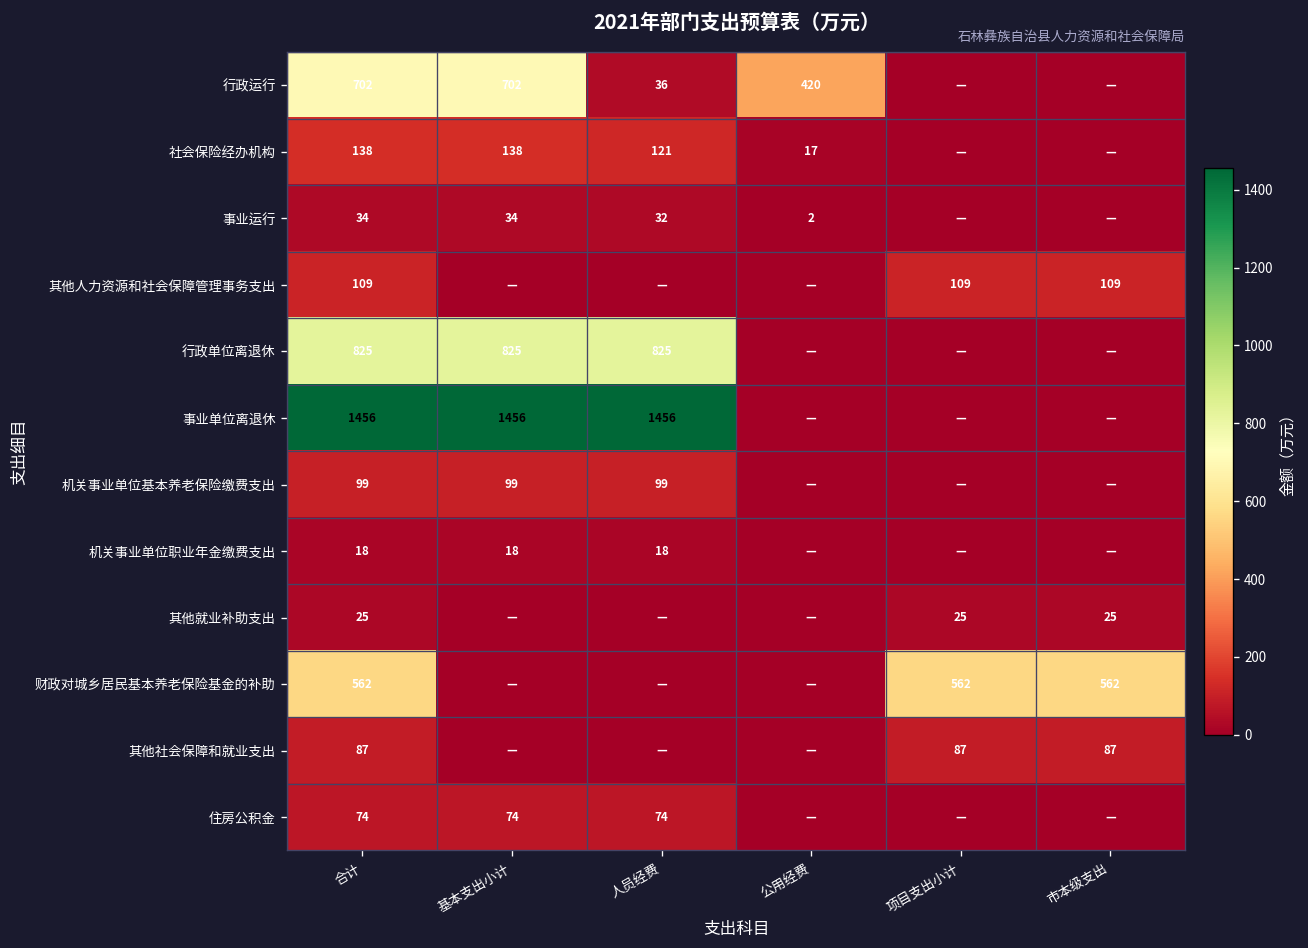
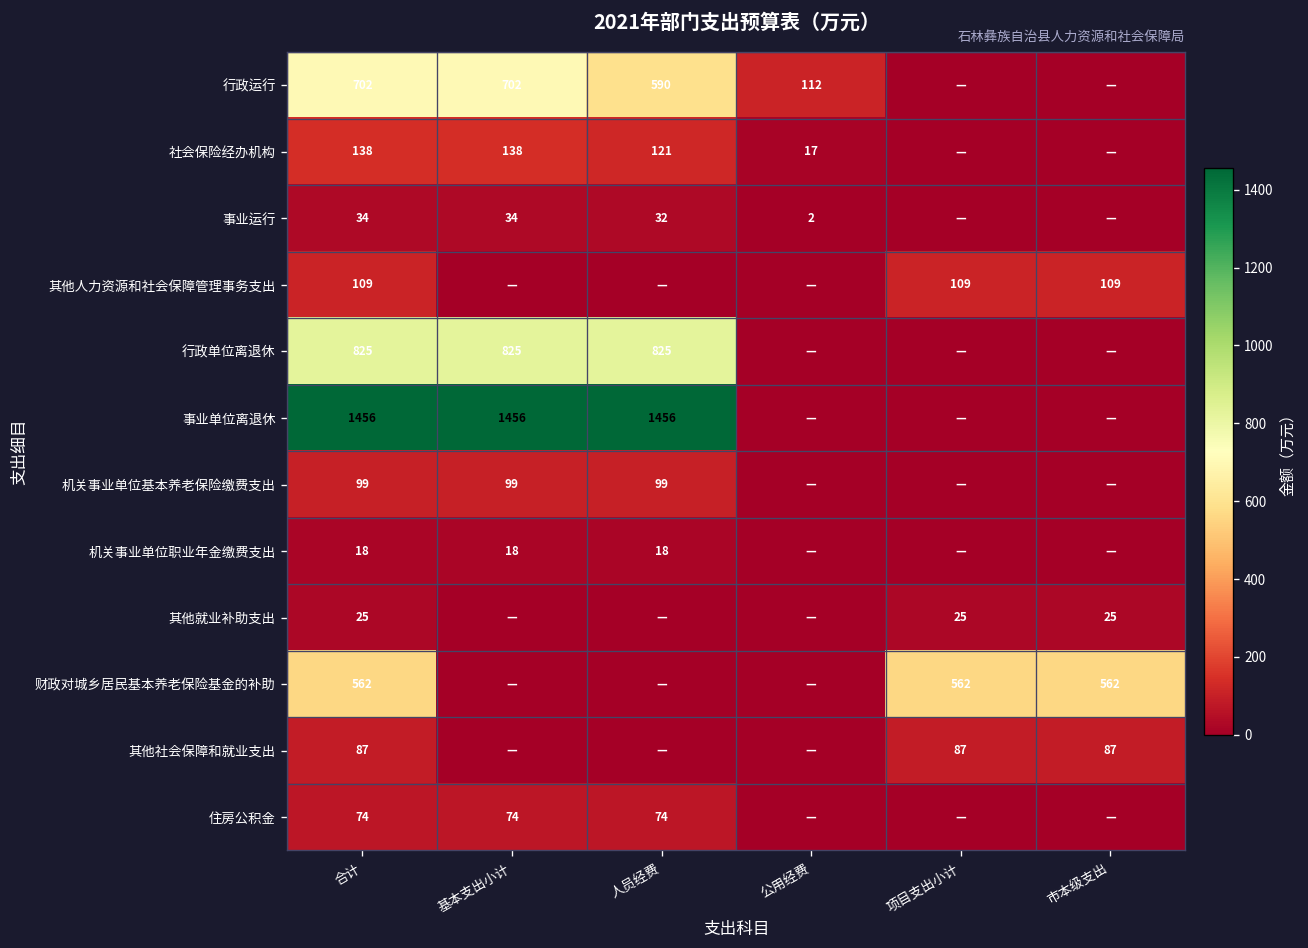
  {
    "行政运行": {
      "合计": 702,
      "基本支出小计": 702,
-     "人员经费": 36,
-     "公用经费": 420
+     "人员经费": 590,
+     "公用经费": 112
    },
    "社会保险经办机构": {
      "合计": 138,
      "基本支出小计": 138,
      "人员经费": 121,
      "公用经费": 17
    },
    "事业运行": {
      "合计": 34,
      "基本支出小计": 34,
      "人员经费": 32,
      "公用经费": 2
    },
    "其他人力资源和社会保障管理事务支出": {
      "合计": 109,
      "项目支出小计": 109,
      "市本级支出": 109
    },
    "行政单位离退休": {
      "合计": 825,
      "基本支出小计": 825,
      "人员经费": 825
    },
    "事业单位离退休": {
      "合计": 1456,
      "基本支出小计": 1456,
      "人员经费": 1456
    },
    "机关事业单位基本养老保险缴费支出": {
      "合计": 99,
      "基本支出小计": 99,
      "人员经费": 99
    },
    "机关事业单位职业年金缴费支出": {
      "合计": 18,
      "基本支出小计": 18,
      "人员经费": 18
    },
    "其他就业补助支出": {
      "合计": 25,
      "项目支出小计": 25,
      "市本级支出": 25
    },
    "财政对城乡居民基本养老保险基金的补助": {
      "合计": 562,
      "项目支出小计": 562,
      "市本级支出": 562
    },
    "其他社会保障和就业支出": {
      "合计": 87,
      "项目支出小计": 87,
      "市本级支出": 87
    },
    "住房公积金": {
      "合计": 74,
      "基本支出小计": 74,
      "人员经费": 74
    }
  }
